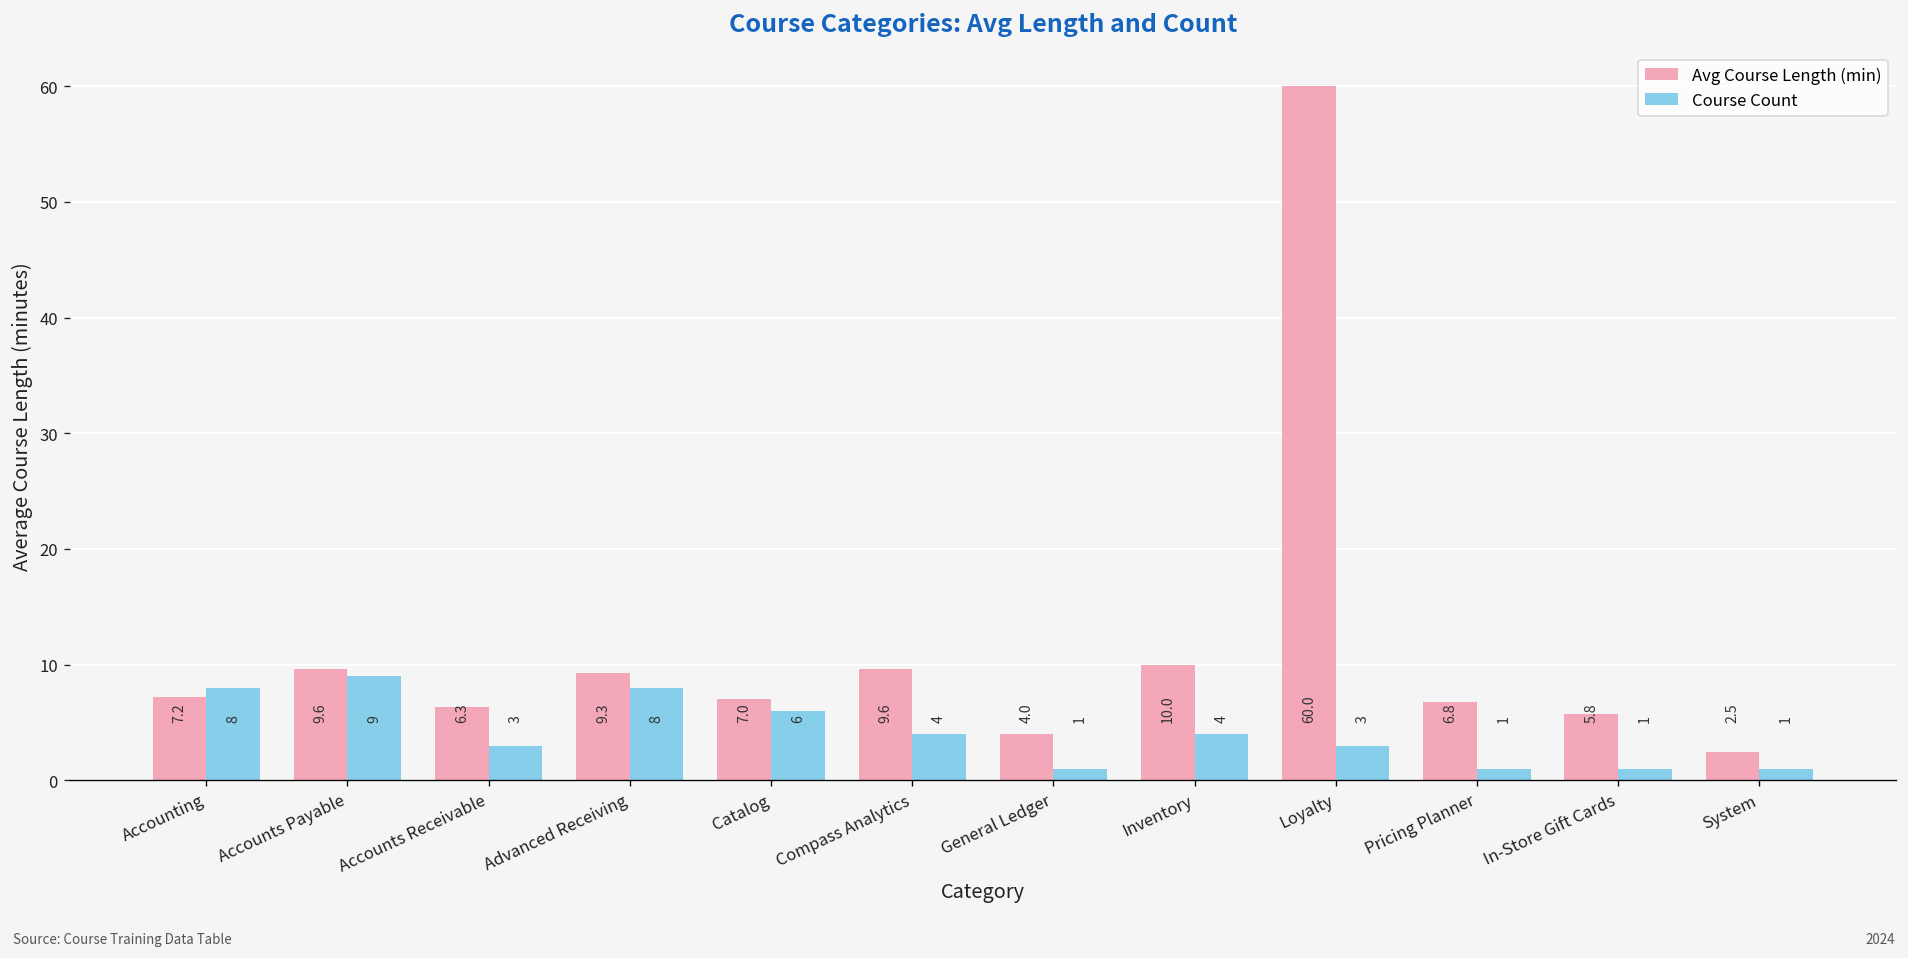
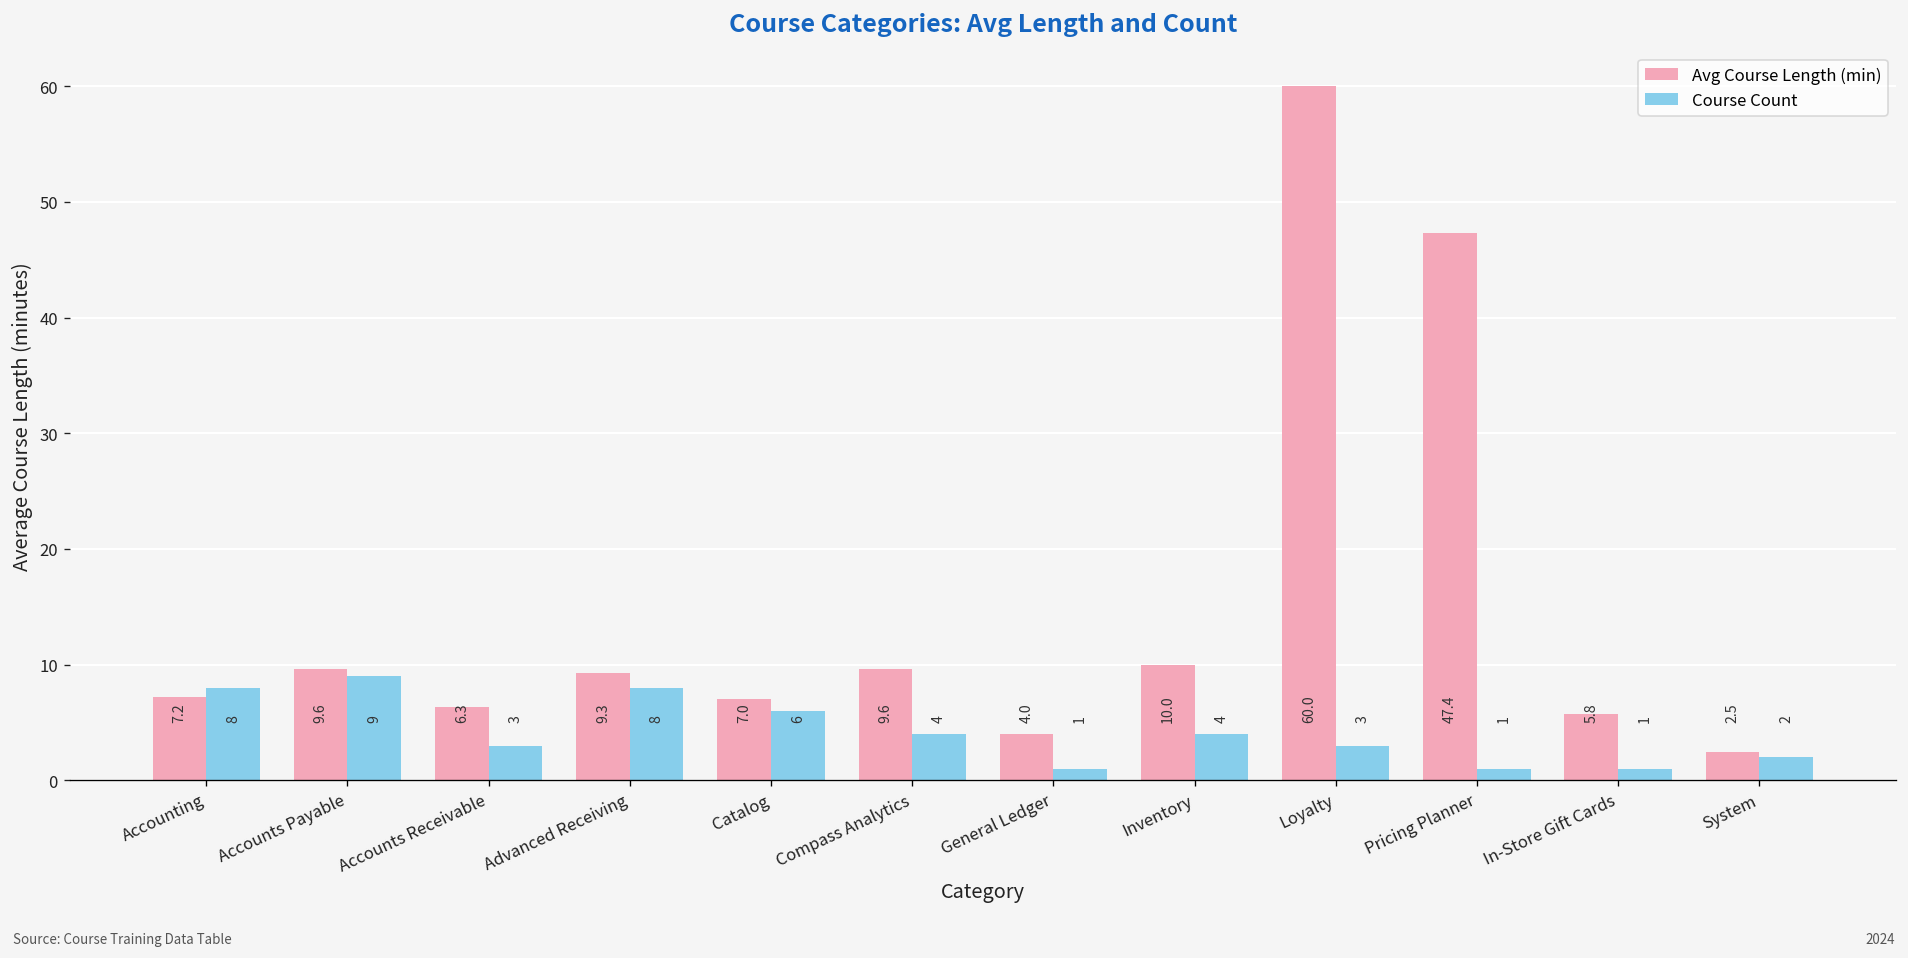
  {
    "Avg Course Length (min)": {
      "Accounting": 7.2,
      "Accounts Payable": 9.6,
      "Accounts Receivable": 6.3,
      "Advanced Receiving": 9.3,
      "Catalog": 7.0,
      "Compass Analytics": 9.6,
      "General Ledger": 4.0,
      "Inventory": 10.0,
      "Loyalty": 60.0,
-     "Pricing Planner": 6.8,
+     "Pricing Planner": 47.4,
      "In-Store Gift Cards": 5.8,
      "System": 2.5
    },
    "Course Count": {
      "Accounting": 8,
      "Accounts Payable": 9,
      "Accounts Receivable": 3,
      "Advanced Receiving": 8,
      "Catalog": 6,
      "Compass Analytics": 4,
      "Inventory": 4,
      "Loyalty": 3,
-     "System": 1
+     "System": 2
    }
  }
